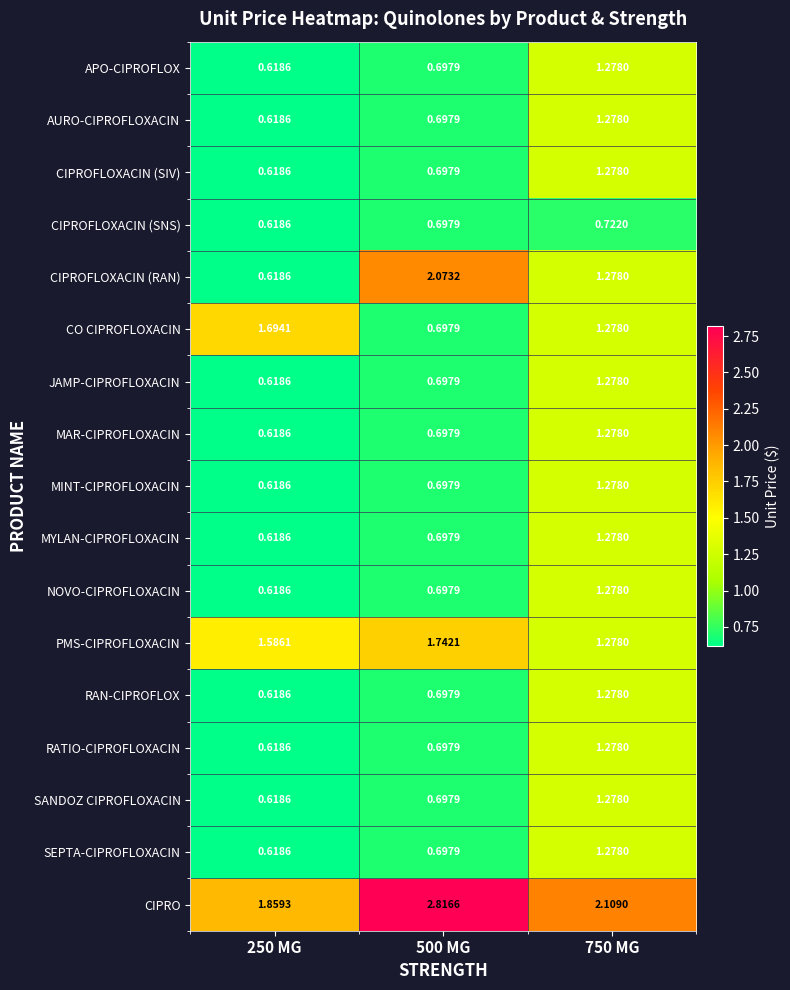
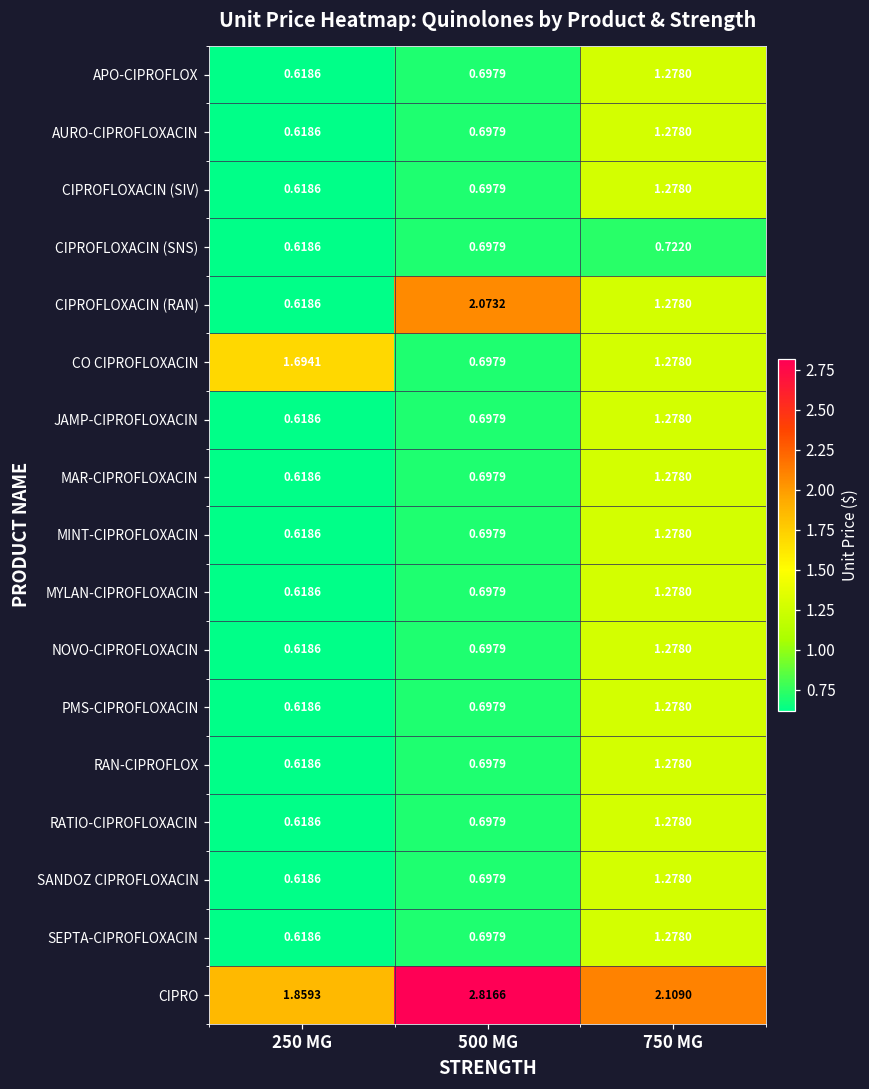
  {
    "APO-CIPROFLOX": {
      "250 MG": 0.6186,
      "500 MG": 0.6979,
      "750 MG": 1.2780
    },
    "AURO-CIPROFLOXACIN": {
      "250 MG": 0.6186,
      "500 MG": 0.6979,
      "750 MG": 1.2780
    },
    "CIPROFLOXACIN (SIV)": {
      "250 MG": 0.6186,
      "500 MG": 0.6979,
      "750 MG": 1.2780
    },
    "CIPROFLOXACIN (SNS)": {
      "250 MG": 0.6186,
      "500 MG": 0.6979,
      "750 MG": 0.7220
    },
    "CIPROFLOXACIN (RAN)": {
      "250 MG": 0.6186,
      "500 MG": 2.0732,
      "750 MG": 1.2780
    },
    "CO CIPROFLOXACIN": {
      "250 MG": 1.6941,
      "500 MG": 0.6979,
      "750 MG": 1.2780
    },
    "JAMP-CIPROFLOXACIN": {
      "250 MG": 0.6186,
      "500 MG": 0.6979,
      "750 MG": 1.2780
    },
    "MAR-CIPROFLOXACIN": {
      "250 MG": 0.6186,
      "500 MG": 0.6979,
      "750 MG": 1.2780
    },
    "MINT-CIPROFLOXACIN": {
      "250 MG": 0.6186,
      "500 MG": 0.6979,
      "750 MG": 1.2780
    },
    "MYLAN-CIPROFLOXACIN": {
      "250 MG": 0.6186,
      "500 MG": 0.6979,
      "750 MG": 1.2780
    },
    "NOVO-CIPROFLOXACIN": {
      "250 MG": 0.6186,
      "500 MG": 0.6979,
      "750 MG": 1.2780
    },
    "PMS-CIPROFLOXACIN": {
-     "250 MG": 1.5861,
-     "500 MG": 1.7421,
+     "250 MG": 0.6186,
+     "500 MG": 0.6979,
      "750 MG": 1.2780
    },
    "RAN-CIPROFLOX": {
      "250 MG": 0.6186,
      "500 MG": 0.6979,
      "750 MG": 1.2780
    },
    "RATIO-CIPROFLOXACIN": {
      "250 MG": 0.6186,
      "500 MG": 0.6979,
      "750 MG": 1.2780
    },
    "SANDOZ CIPROFLOXACIN": {
      "250 MG": 0.6186,
      "500 MG": 0.6979,
      "750 MG": 1.2780
    },
    "SEPTA-CIPROFLOXACIN": {
      "250 MG": 0.6186,
      "500 MG": 0.6979,
      "750 MG": 1.2780
    },
    "CIPRO": {
      "250 MG": 1.8593,
      "500 MG": 2.8166,
      "750 MG": 2.1090
    }
  }
